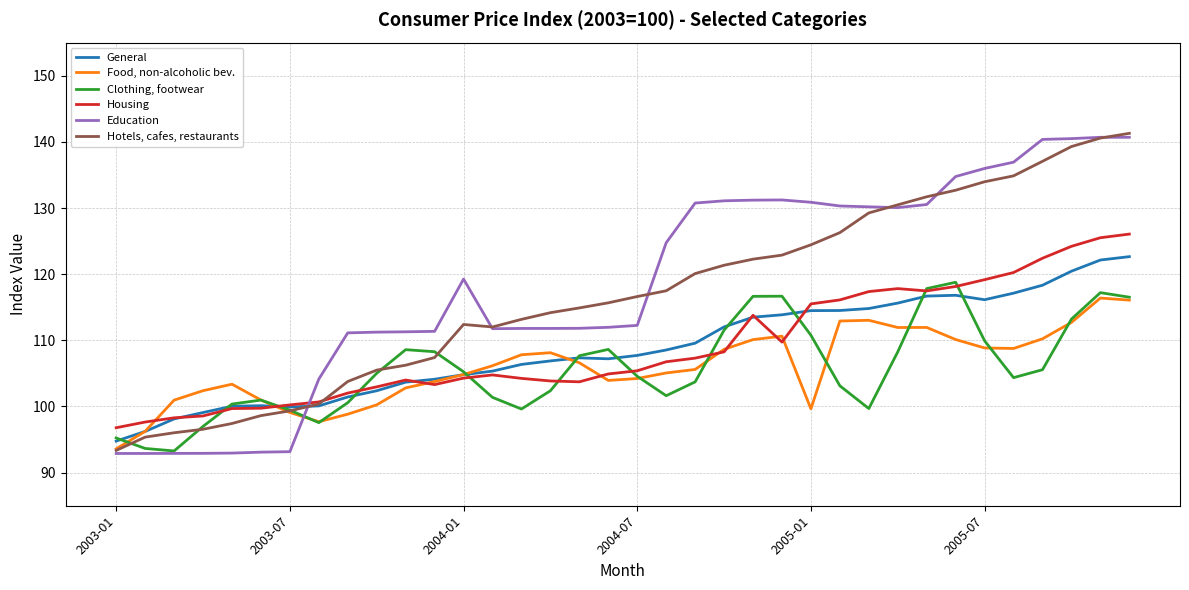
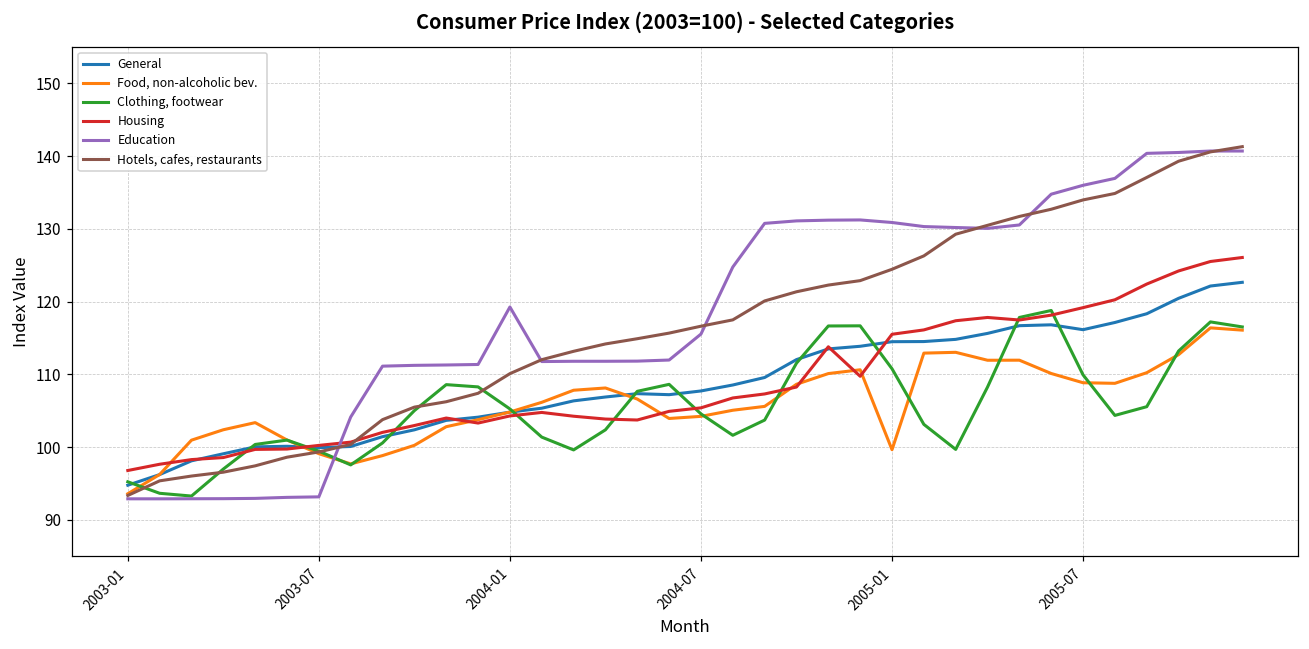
  {
    "General": {
      "2003-01": 95,
      "2004-07": 108,
      "2005-01": 114,
      "2005-07": 116
    },
    "Food, non-alcoholic bev.": {
      "2005-01": 100,
      "2005-07": 109
    },
    "Clothing, footwear": {
      "2003-01": 95,
      "2004-01": 105,
      "2005-01": 111,
      "2005-07": 110
    },
    "Housing": {
      "2003-01": 97,
      "2004-01": 104,
      "2004-07": 105,
      "2005-01": 116,
      "2005-07": 119
    },
    "Education": {
      "2003-01": 93,
      "2003-07": 93,
      "2004-01": 119,
-     "2004-07": 112,
+     "2004-07": 116,
      "2005-01": 131,
      "2005-07": 136
    },
    "Hotels, cafes, restaurants": {
-     "2004-01": 112,
+     "2004-01": 110,
      "2004-07": 117,
      "2005-01": 124,
      "2005-07": 134
    }
  }
